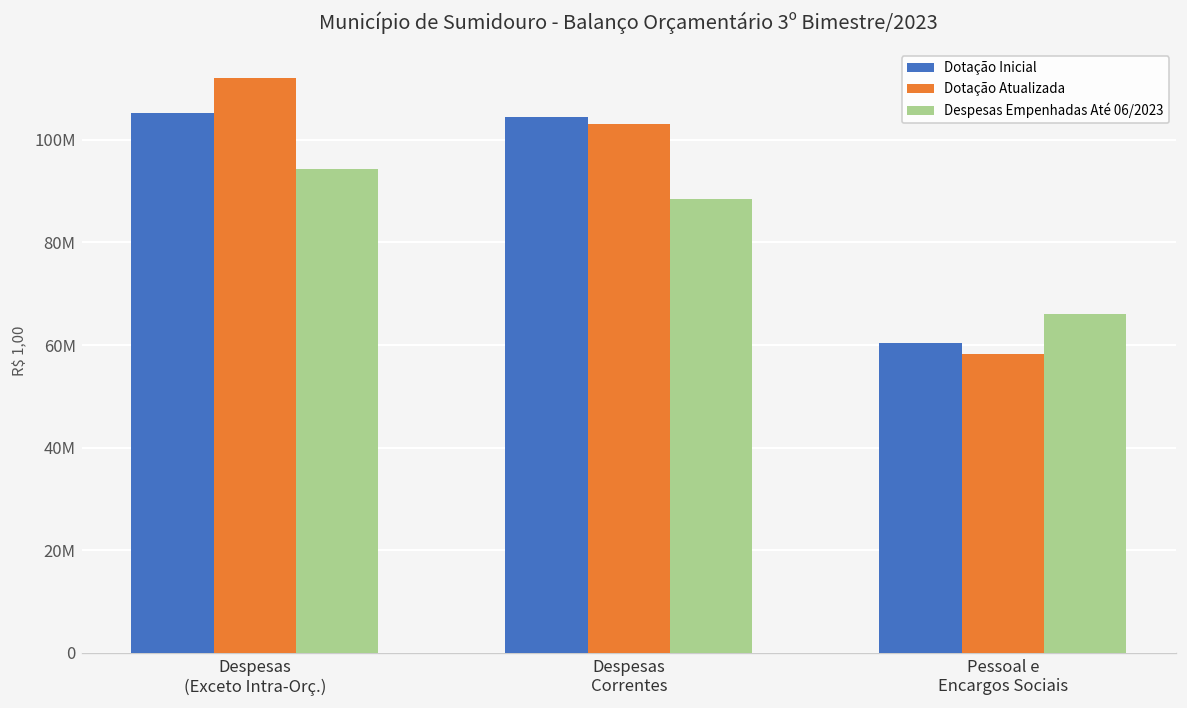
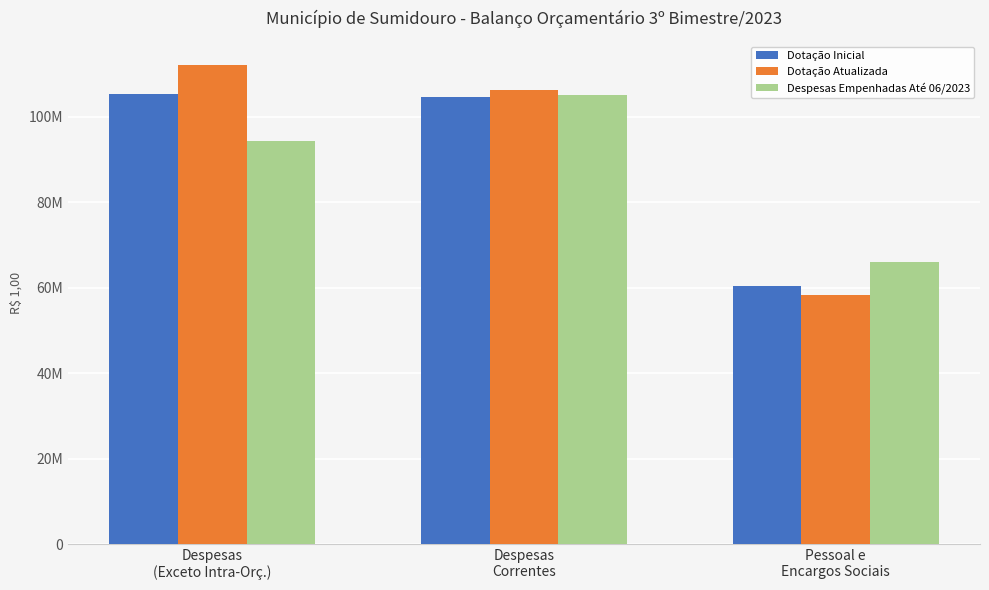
  {
    "Dotação Inicial": {
      "Despesas (Exceto Intra-Orç.)": 105000000,
      "Despesas Correntes": 104000000,
      "Pessoal e Encargos Sociais": 60000000
    },
    "Dotação Atualizada": {
      "Despesas (Exceto Intra-Orç.)": 112000000,
-     "Despesas Correntes": 103000000,
+     "Despesas Correntes": 106000000,
      "Pessoal e Encargos Sociais": 58000000
    },
    "Despesas Empenhadas Até 06/2023": {
      "Despesas (Exceto Intra-Orç.)": 94000000,
-     "Despesas Correntes": 88000000,
+     "Despesas Correntes": 105000000,
      "Pessoal e Encargos Sociais": 66000000
    }
  }
